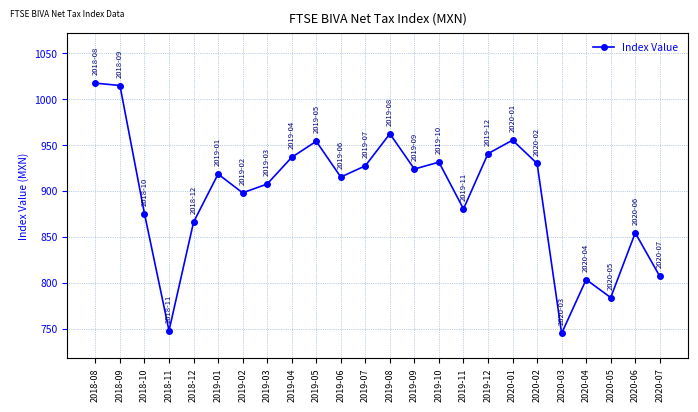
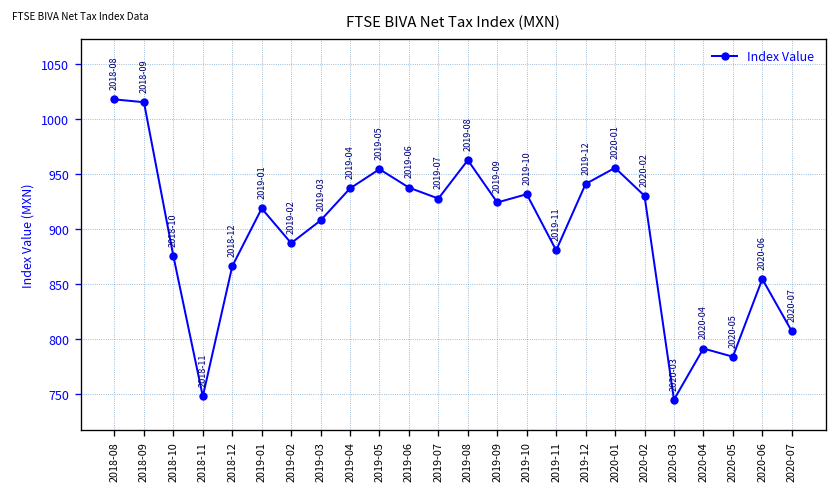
  {
-   "2019-02": 900,
-   "2019-06": 920,
-   "2020-04": 800
+   "2019-02": 890,
+   "2019-06": 940,
+   "2020-04": 790
  }
